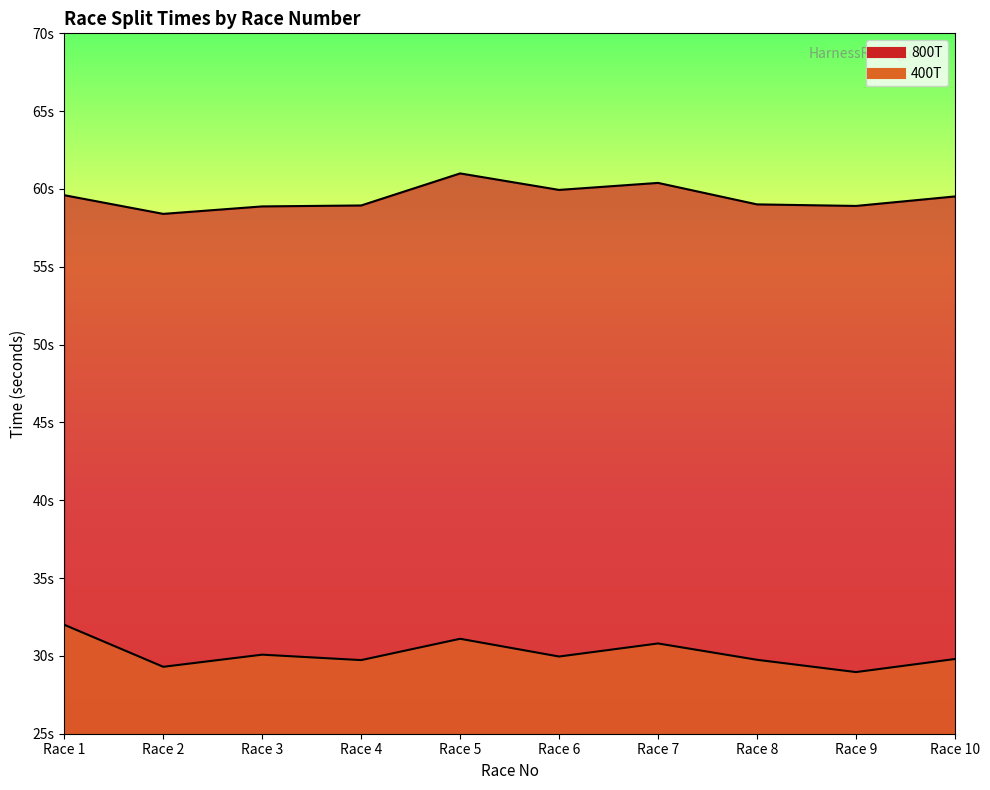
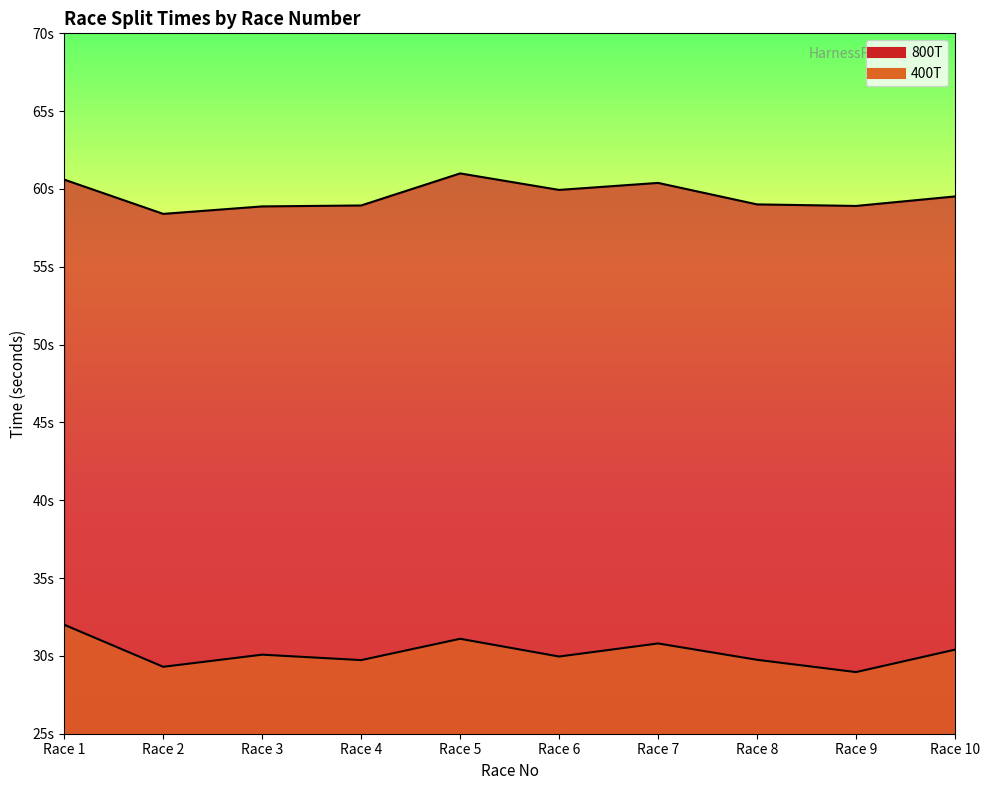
  {
    "800T": {
-     "Race 1": "59.6s",
+     "Race 1": "60.6s",
      "Race 2": "58.4s",
      "Race 3": "58.9s",
      "Race 4": "58.9s",
      "Race 5": "61.0s",
      "Race 6": "59.9s",
      "Race 7": "60.4s",
      "Race 8": "59.0s",
      "Race 9": "58.9s",
      "Race 10": "59.5s"
    },
    "400T": {
      "Race 1": "32.0s",
      "Race 2": "29.3s",
      "Race 3": "30.1s",
      "Race 4": "29.7s",
      "Race 5": "31.1s",
      "Race 6": "30.0s",
      "Race 7": "30.8s",
      "Race 8": "29.8s",
      "Race 9": "29.0s",
-     "Race 10": "29.8s"
+     "Race 10": "30.4s"
    }
  }
